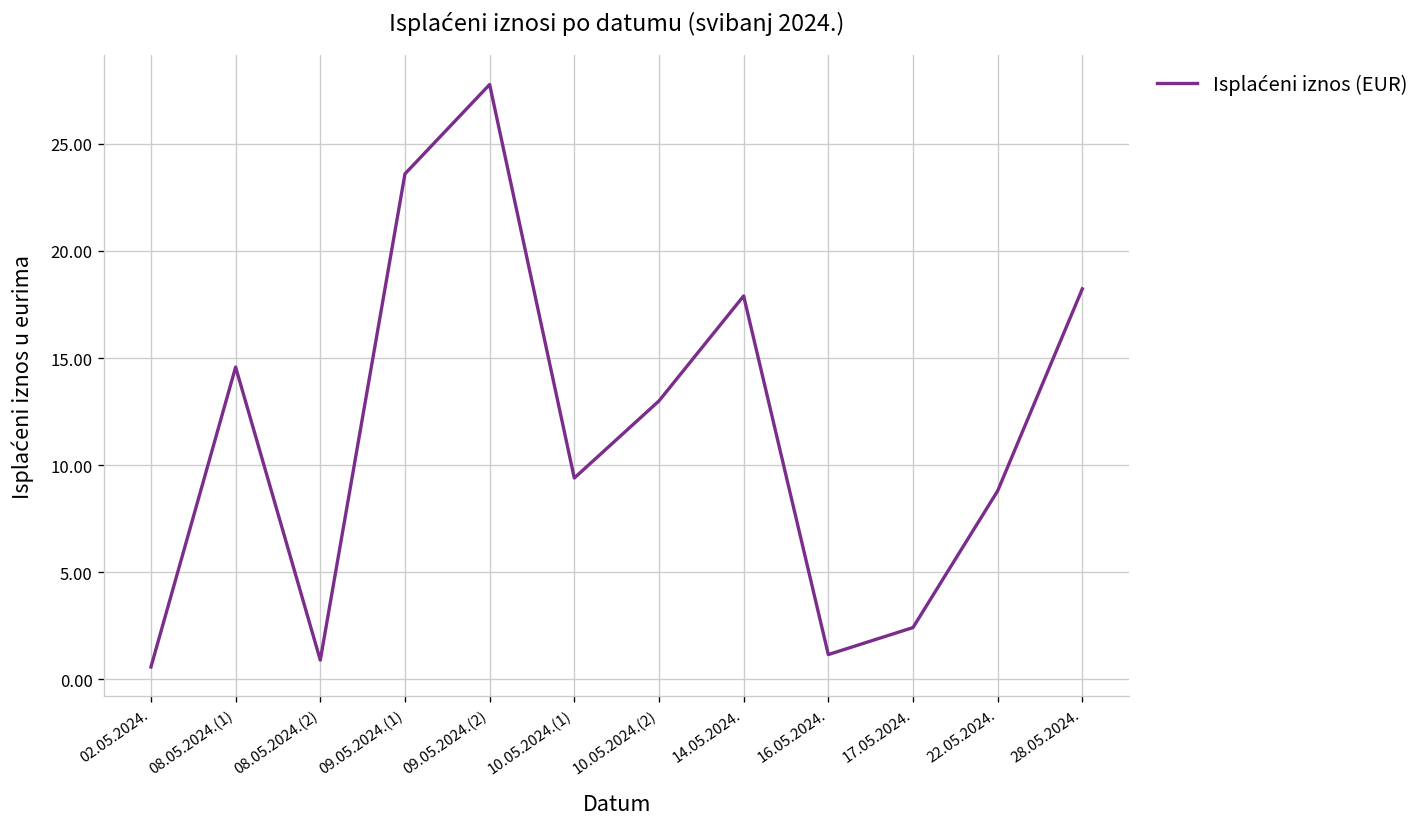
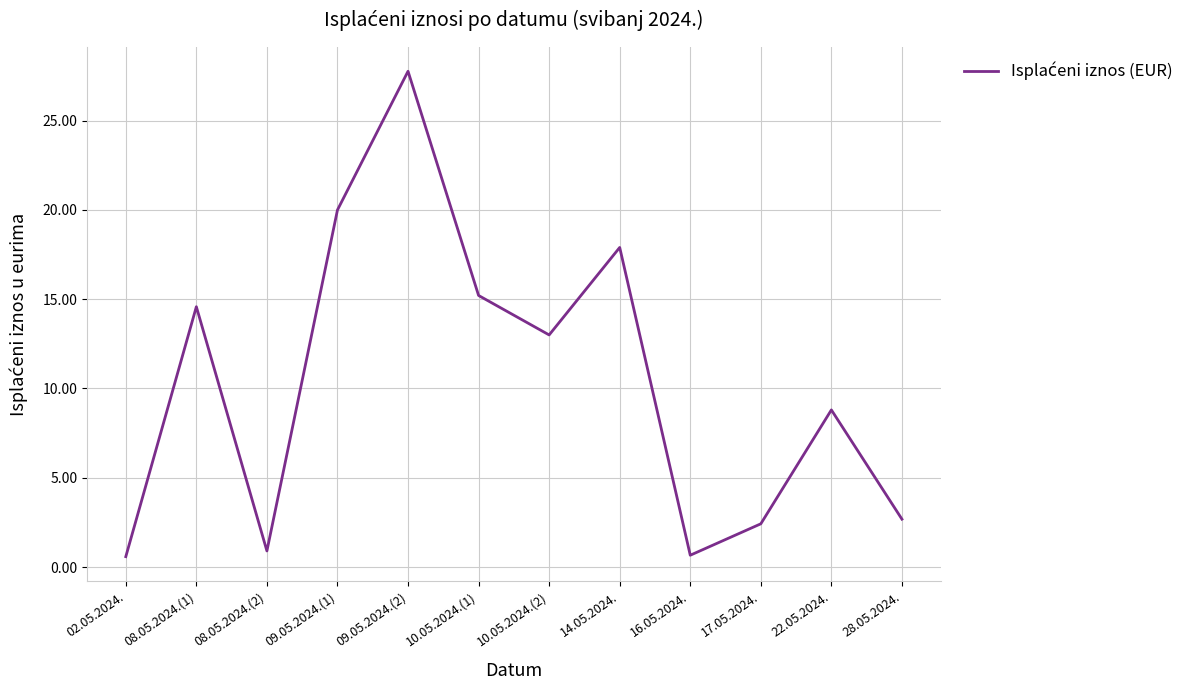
  {
    "02.05.2024.": 0.6,
    "08.05.2024.(1)": 14.6,
    "08.05.2024.(2)": 0.9,
-   "09.05.2024.(1)": 23.6,
+   "09.05.2024.(1)": 20.0,
    "09.05.2024.(2)": 27.8,
-   "10.05.2024.(1)": 9.4,
+   "10.05.2024.(1)": 15.2,
    "10.05.2024.(2)": 13.0,
    "14.05.2024.": 17.9,
-   "16.05.2024.": 1.2,
+   "16.05.2024.": 0.7,
    "17.05.2024.": 2.4,
    "22.05.2024.": 8.8,
-   "28.05.2024.": 18.2
+   "28.05.2024.": 2.7
  }
